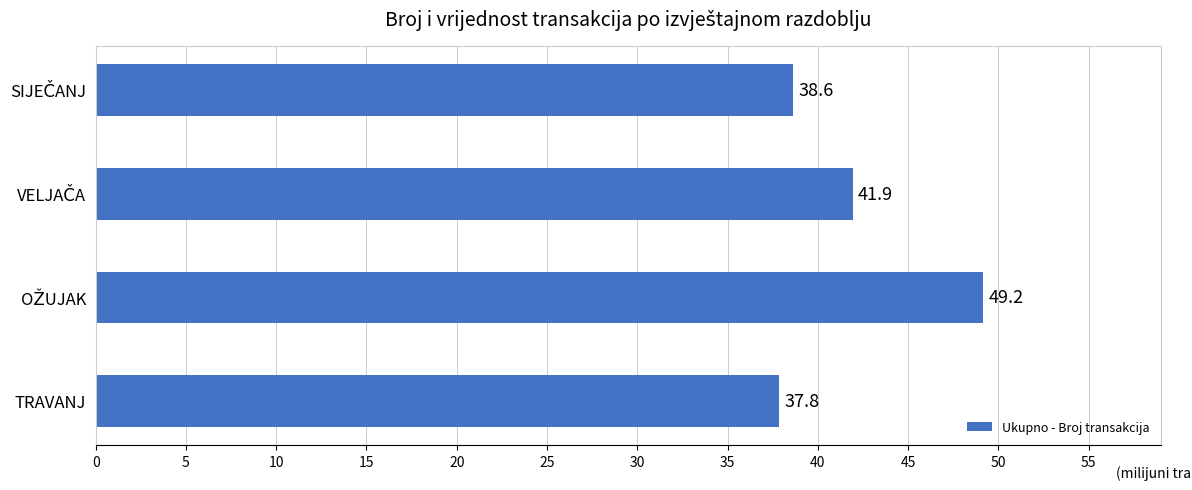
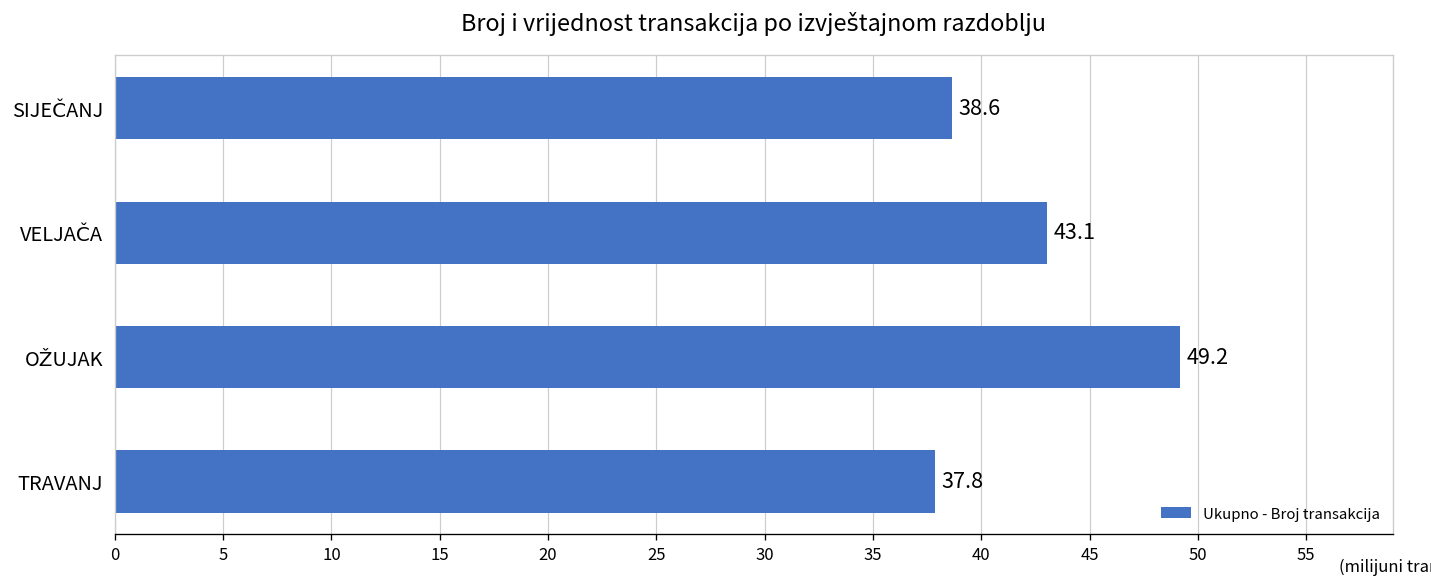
  {
    "SIJEČANJ": 38.6,
-   "VELJAČA": 41.9,
+   "VELJAČA": 43.1,
    "OŽUJAK": 49.2,
    "TRAVANJ": 37.8
  }
